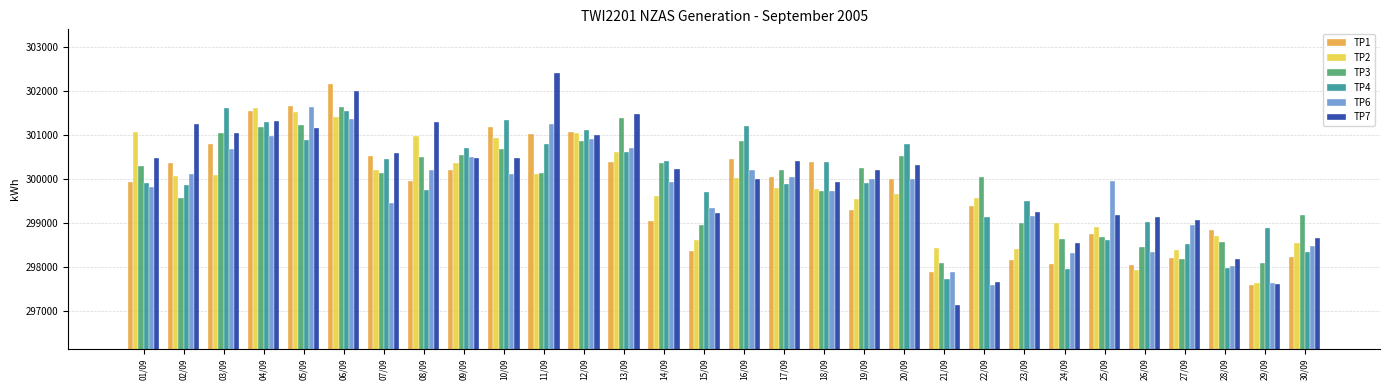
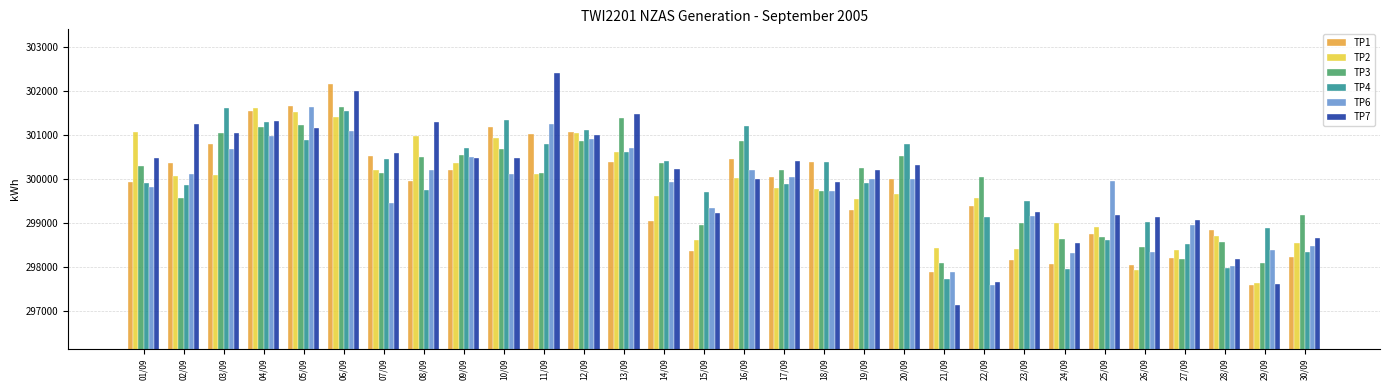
  {
    "TP6": {
      "01/09": 299800,
      "02/09": 300100,
      "03/09": 300700,
      "04/09": 301000,
      "05/09": 301700,
-     "06/09": 301400,
+     "06/09": 301100,
      "07/09": 299500,
      "08/09": 300200,
      "09/09": 300500,
      "10/09": 300100,
      "11/09": 301200,
      "12/09": 300900,
      "13/09": 300700,
      "14/09": 299900,
      "15/09": 299300,
      "16/09": 300200,
      "17/09": 300100,
      "18/09": 299700,
      "19/09": 300000,
      "20/09": 300000,
      "21/09": 297900,
      "22/09": 297600,
      "23/09": 299200,
      "24/09": 298300,
      "25/09": 300000,
      "26/09": 298300,
      "27/09": 299000,
      "28/09": 298000,
-     "29/09": 297600,
+     "29/09": 298400,
      "30/09": 298500
    },
    "TP7": {
      "01/09": 300500,
      "02/09": 301300,
      "03/09": 301000,
      "04/09": 301300,
      "05/09": 301200,
      "06/09": 302000,
      "07/09": 300600,
      "08/09": 301300,
      "09/09": 300500,
      "10/09": 300500,
      "11/09": 302400,
      "12/09": 301000,
      "13/09": 301500,
      "14/09": 300200,
      "15/09": 299200,
      "16/09": 300000,
      "17/09": 300400,
      "18/09": 299900,
      "19/09": 300200,
      "20/09": 300300,
      "21/09": 297100,
      "22/09": 297600,
      "23/09": 299300,
      "24/09": 298600,
      "25/09": 299200,
      "26/09": 299100,
      "27/09": 299100,
      "28/09": 298200,
      "29/09": 297600,
      "30/09": 298700
    }
  }
